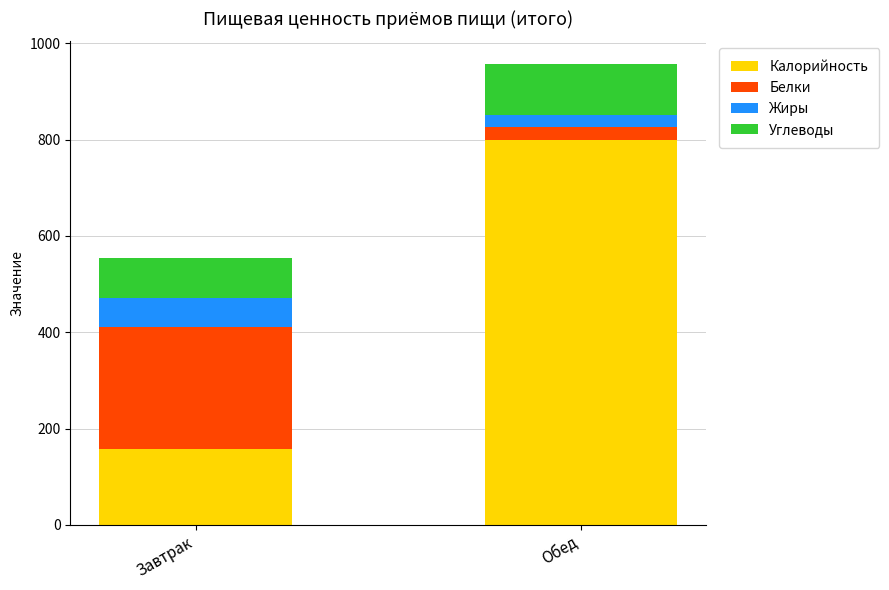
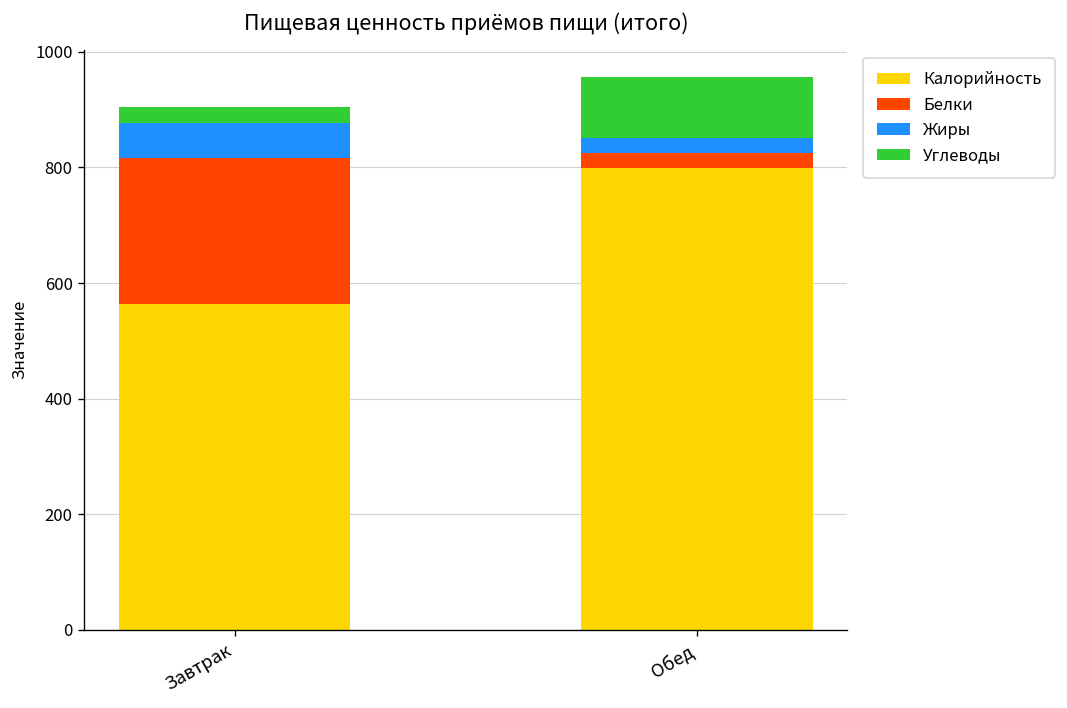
  {
    "Калорийность": {
-     "Завтрак": 160,
+     "Завтрак": 560,
      "Обед": 800
    },
    "Белки": {
      "Завтрак": 250,
      "Обед": 30
    },
    "Жиры": {
      "Завтрак": 60,
      "Обед": 30
    },
    "Углеводы": {
-     "Завтрак": 80,
+     "Завтрак": 30,
      "Обед": 110
    }
  }
